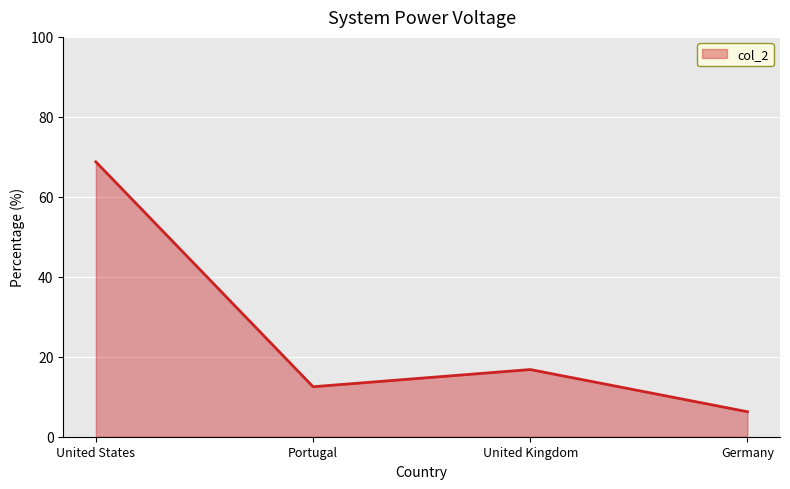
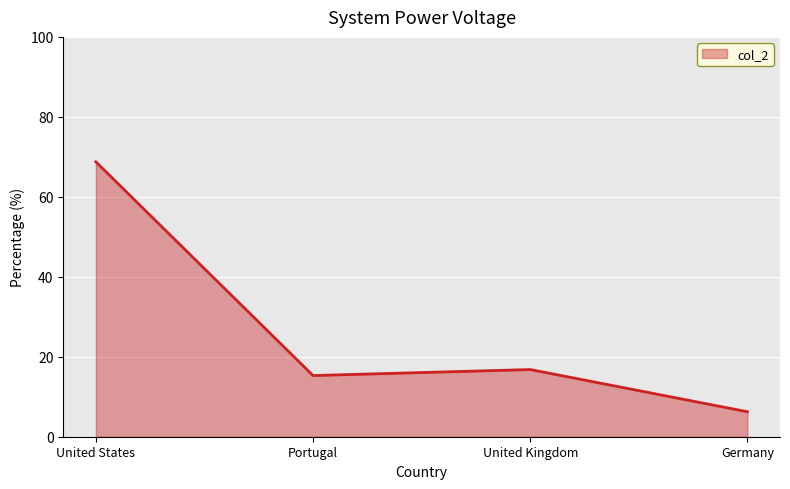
  {
    "United States": 69,
-   "Portugal": 13,
+   "Portugal": 15,
    "United Kingdom": 17,
    "Germany": 6
  }
